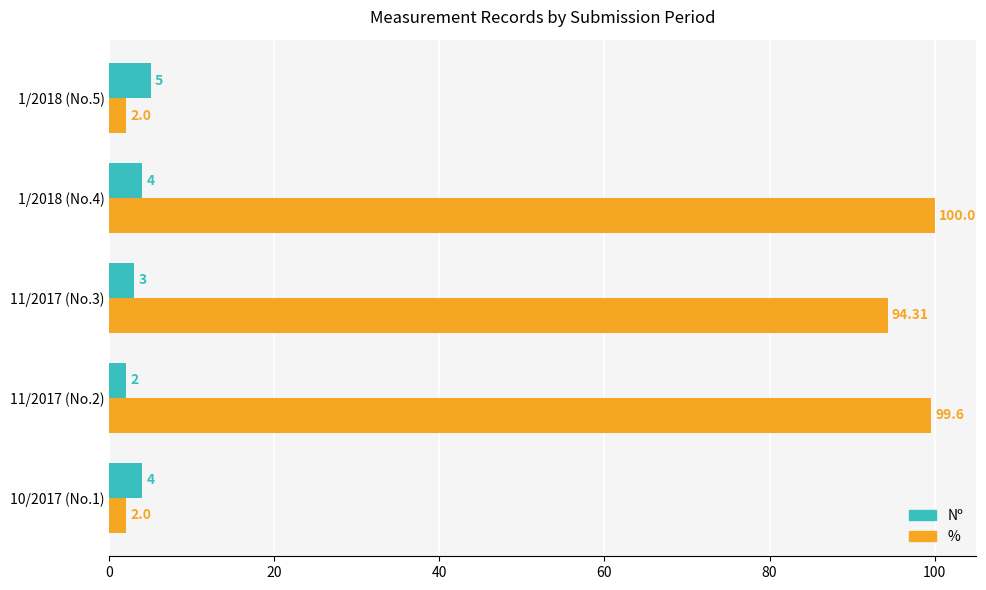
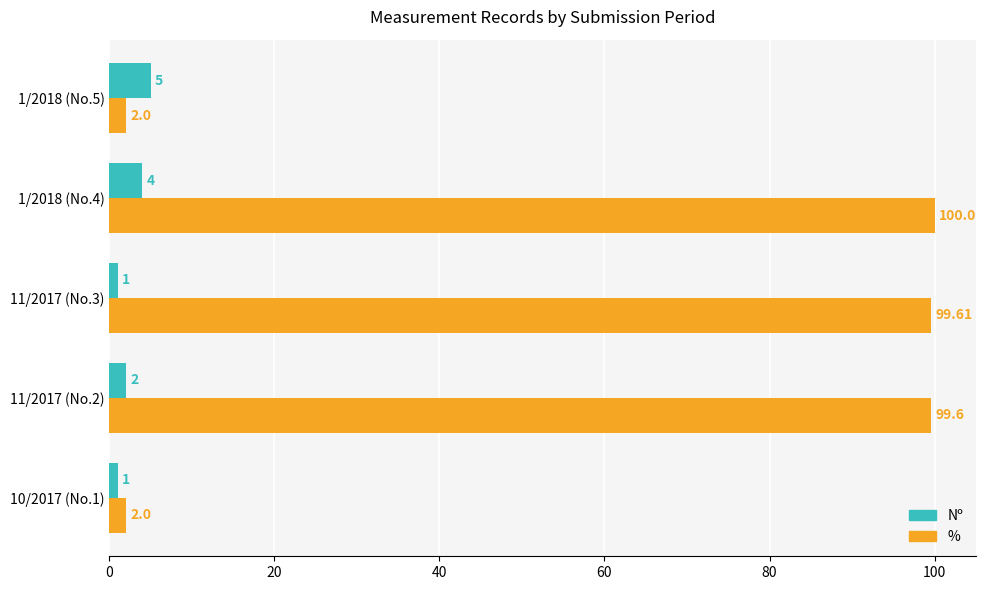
  {
    "Nº": {
      "1/2018 (No.5)": 5,
      "1/2018 (No.4)": 4,
-     "11/2017 (No.3)": 3,
+     "11/2017 (No.3)": 1,
      "11/2017 (No.2)": 2,
-     "10/2017 (No.1)": 4
+     "10/2017 (No.1)": 1
    },
    "%": {
      "1/2018 (No.5)": 2.0,
      "1/2018 (No.4)": 100.0,
-     "11/2017 (No.3)": 94.31,
+     "11/2017 (No.3)": 99.61,
      "11/2017 (No.2)": 99.6,
      "10/2017 (No.1)": 2.0
    }
  }
